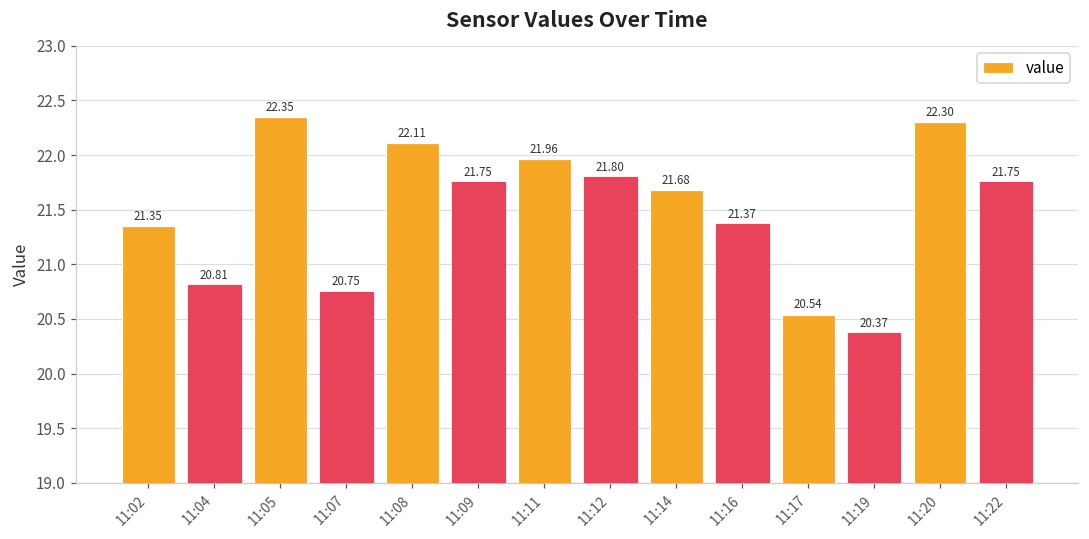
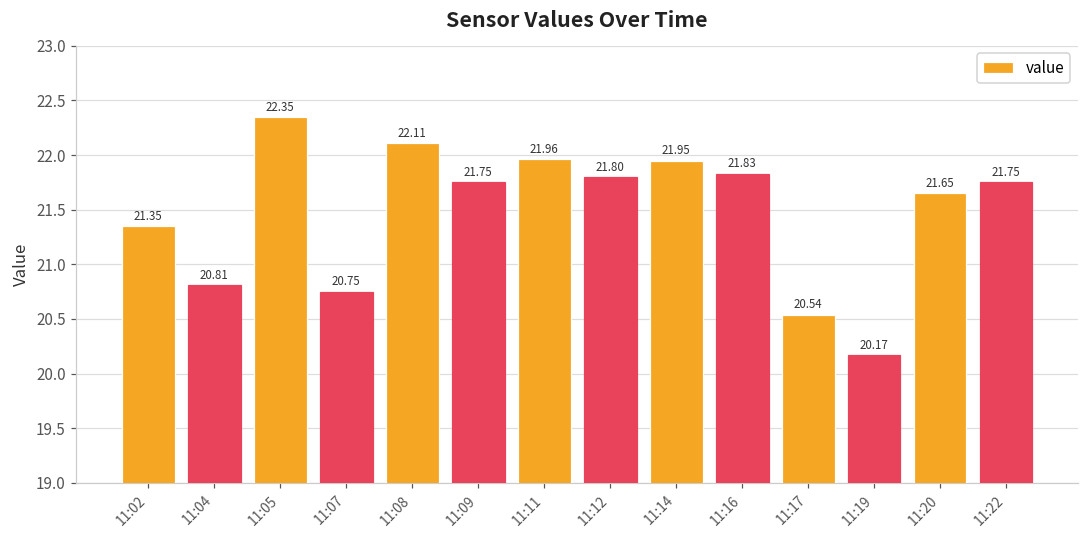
  {
    "11:02": 21.35,
    "11:04": 20.81,
    "11:05": 22.35,
    "11:07": 20.75,
    "11:08": 22.11,
    "11:09": 21.75,
    "11:11": 21.96,
    "11:12": 21.80,
-   "11:14": 21.68,
-   "11:16": 21.37,
+   "11:14": 21.95,
+   "11:16": 21.83,
    "11:17": 20.54,
-   "11:19": 20.37,
-   "11:20": 22.30,
+   "11:19": 20.17,
+   "11:20": 21.65,
    "11:22": 21.75
  }
